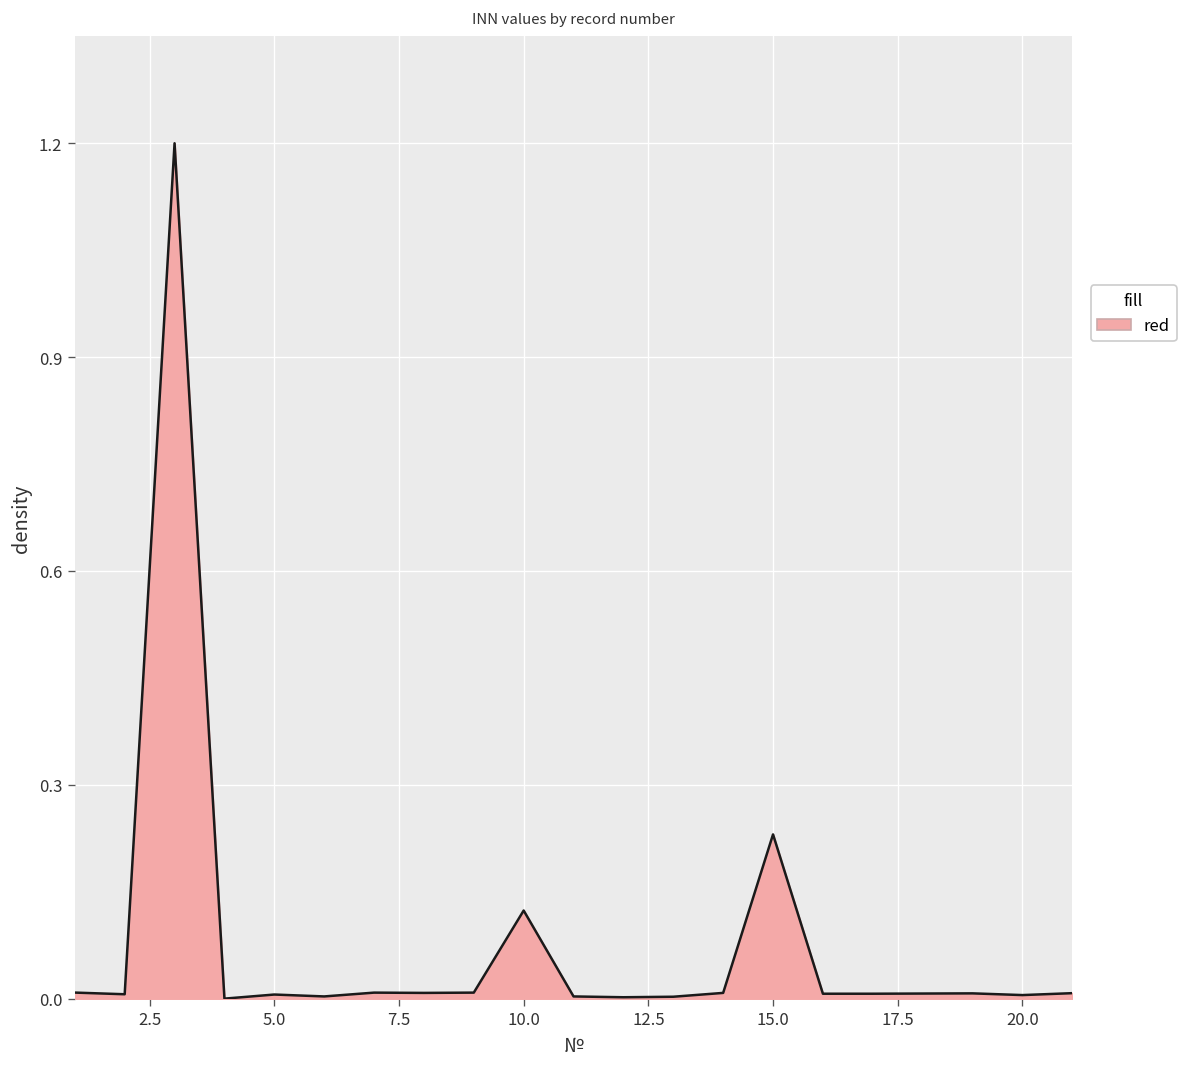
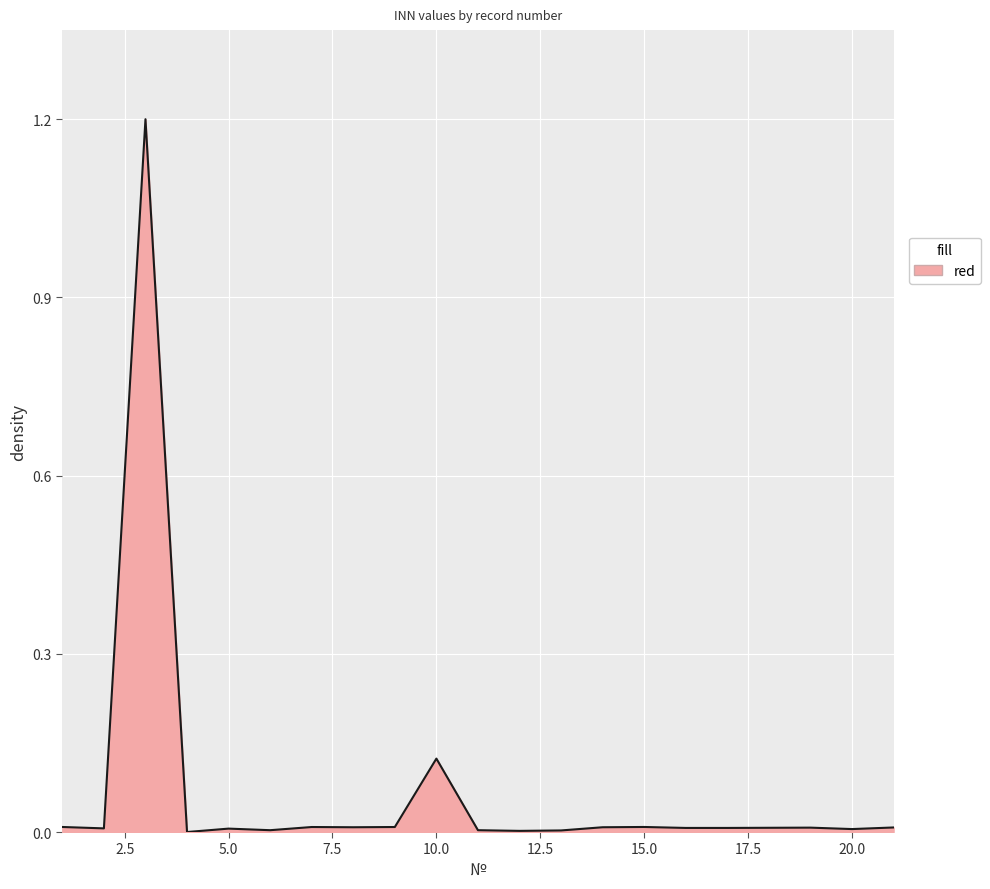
  {
    "5.0": 0.01,
    "10.0": 0.12,
-   "15.0": 0.23,
+   "15.0": 0.01,
    "20.0": 0.00
  }
